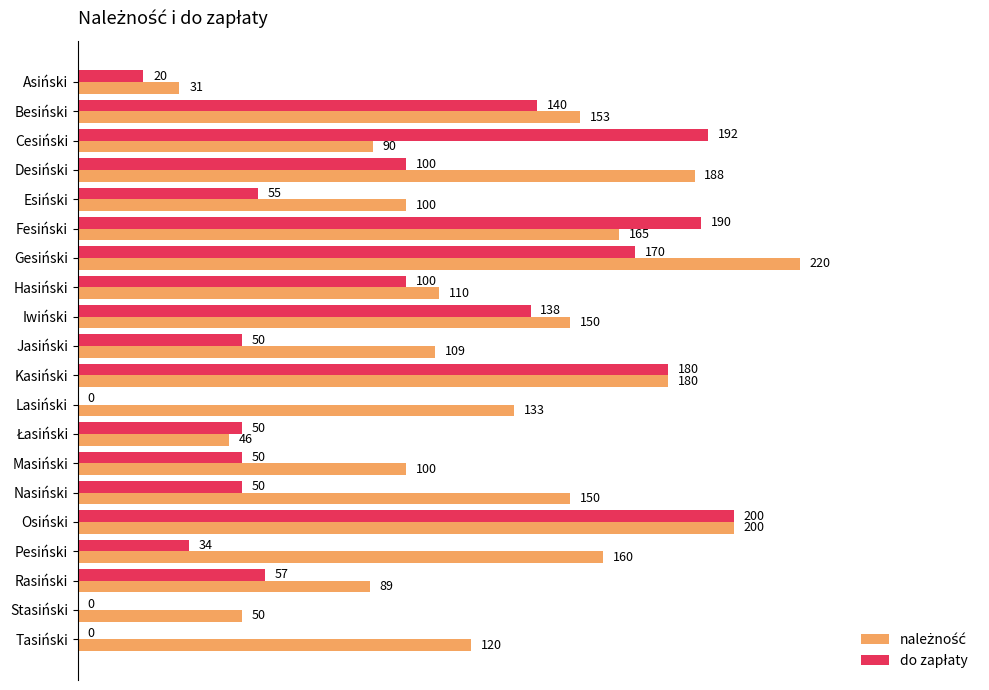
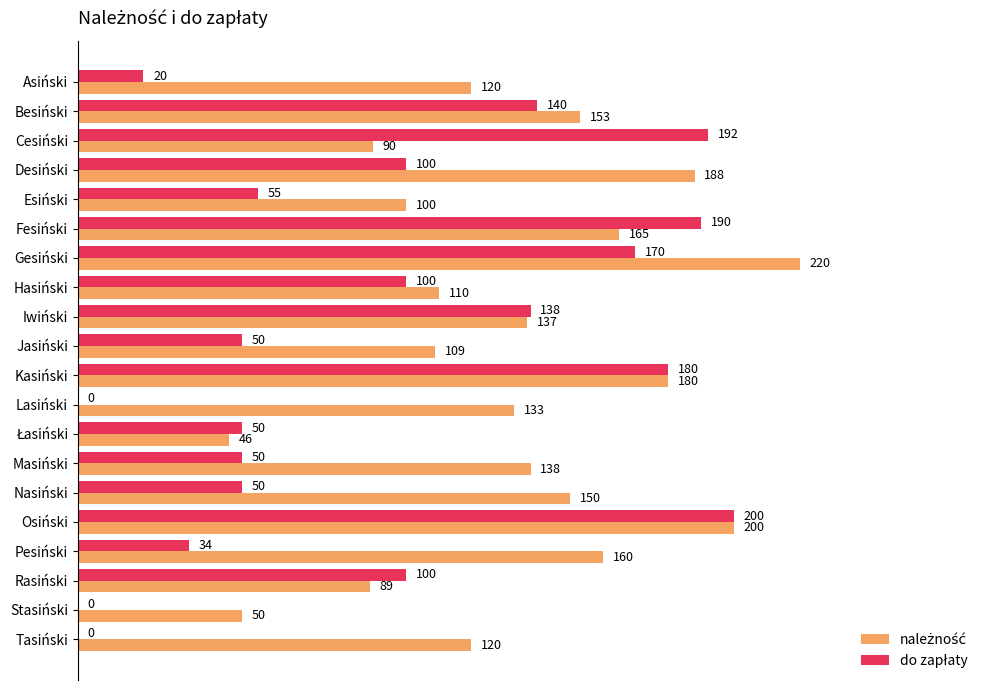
  {
    "należność": {
-     "Asiński": 31,
+     "Asiński": 120,
      "Besiński": 153,
      "Cesiński": 90,
      "Desiński": 188,
      "Esiński": 100,
      "Fesiński": 165,
      "Gesiński": 220,
      "Hasiński": 110,
-     "Iwiński": 150,
+     "Iwiński": 137,
      "Jasiński": 109,
      "Kasiński": 180,
      "Lasiński": 133,
      "Łasiński": 46,
-     "Masiński": 100,
+     "Masiński": 138,
      "Nasiński": 150,
      "Osiński": 200,
      "Pesiński": 160,
      "Rasiński": 89,
      "Stasiński": 50,
      "Tasiński": 120
    },
    "do zapłaty": {
      "Asiński": 20,
      "Besiński": 140,
      "Cesiński": 192,
      "Desiński": 100,
      "Esiński": 55,
      "Fesiński": 190,
      "Gesiński": 170,
      "Hasiński": 100,
      "Iwiński": 138,
      "Jasiński": 50,
      "Kasiński": 180,
      "Lasiński": 0,
      "Łasiński": 50,
      "Masiński": 50,
      "Nasiński": 50,
      "Osiński": 200,
      "Pesiński": 34,
-     "Rasiński": 57,
+     "Rasiński": 100,
      "Stasiński": 0,
      "Tasiński": 0
    }
  }
